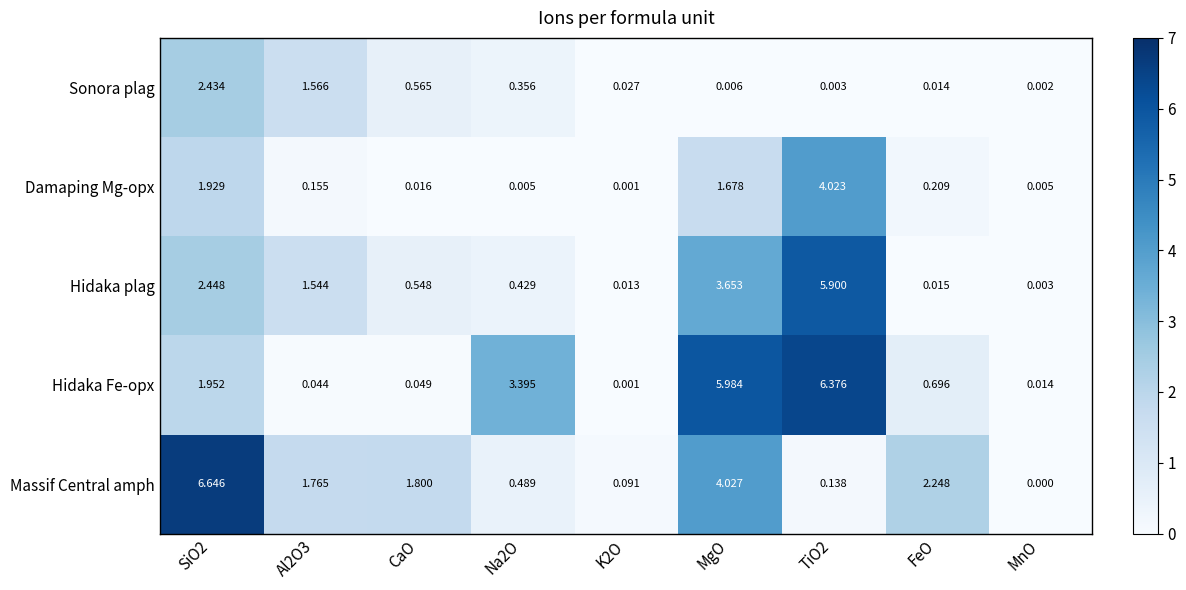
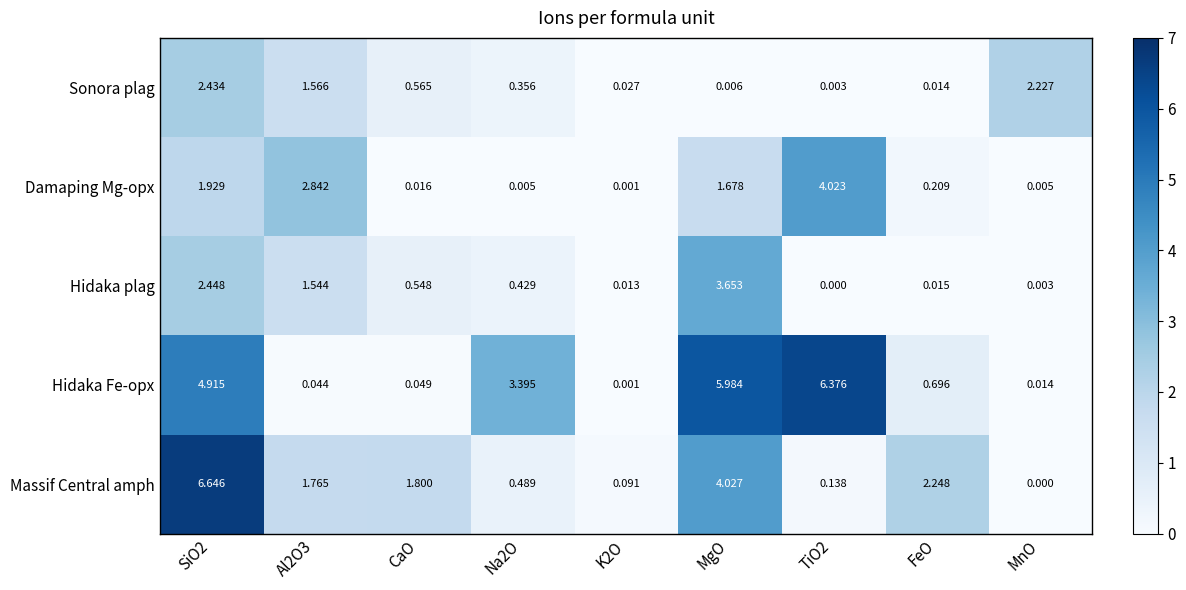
  {
    "Sonora plag": {
      "SiO2": 2.434,
      "Al2O3": 1.566,
      "CaO": 0.565,
      "Na2O": 0.356,
      "K2O": 0.027,
      "MgO": 0.006,
      "TiO2": 0.003,
      "FeO": 0.014,
-     "MnO": 0.002
+     "MnO": 2.227
    },
    "Damaping Mg-opx": {
      "SiO2": 1.929,
-     "Al2O3": 0.155,
+     "Al2O3": 2.842,
      "CaO": 0.016,
      "Na2O": 0.005,
      "K2O": 0.001,
      "MgO": 1.678,
      "TiO2": 4.023,
      "FeO": 0.209,
      "MnO": 0.005
    },
    "Hidaka plag": {
      "SiO2": 2.448,
      "Al2O3": 1.544,
      "CaO": 0.548,
      "Na2O": 0.429,
      "K2O": 0.013,
      "MgO": 3.653,
-     "TiO2": 5.900,
+     "TiO2": 0.000,
      "FeO": 0.015,
      "MnO": 0.003
    },
    "Hidaka Fe-opx": {
-     "SiO2": 1.952,
+     "SiO2": 4.915,
      "Al2O3": 0.044,
      "CaO": 0.049,
      "Na2O": 3.395,
      "K2O": 0.001,
      "MgO": 5.984,
      "TiO2": 6.376,
      "FeO": 0.696,
      "MnO": 0.014
    },
    "Massif Central amph": {
      "SiO2": 6.646,
      "Al2O3": 1.765,
      "CaO": 1.800,
      "Na2O": 0.489,
      "K2O": 0.091,
      "MgO": 4.027,
      "TiO2": 0.138,
      "FeO": 2.248,
      "MnO": 0.000
    }
  }
